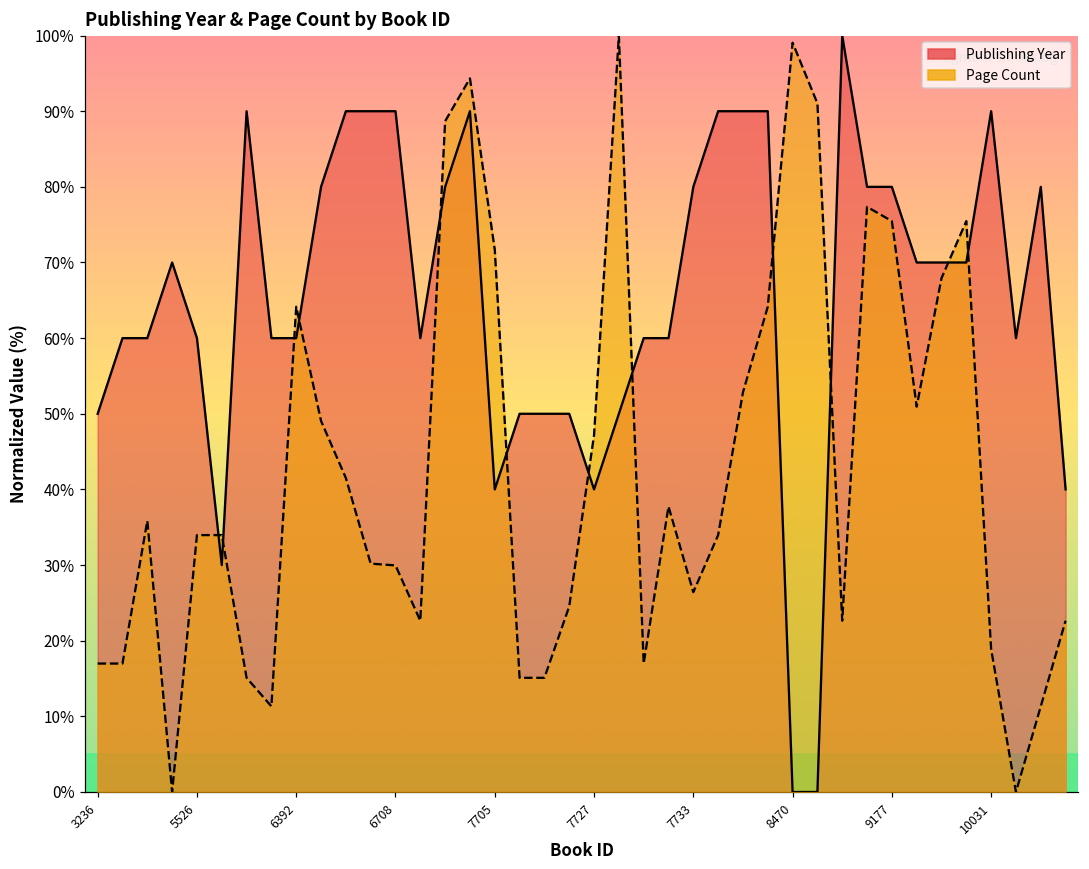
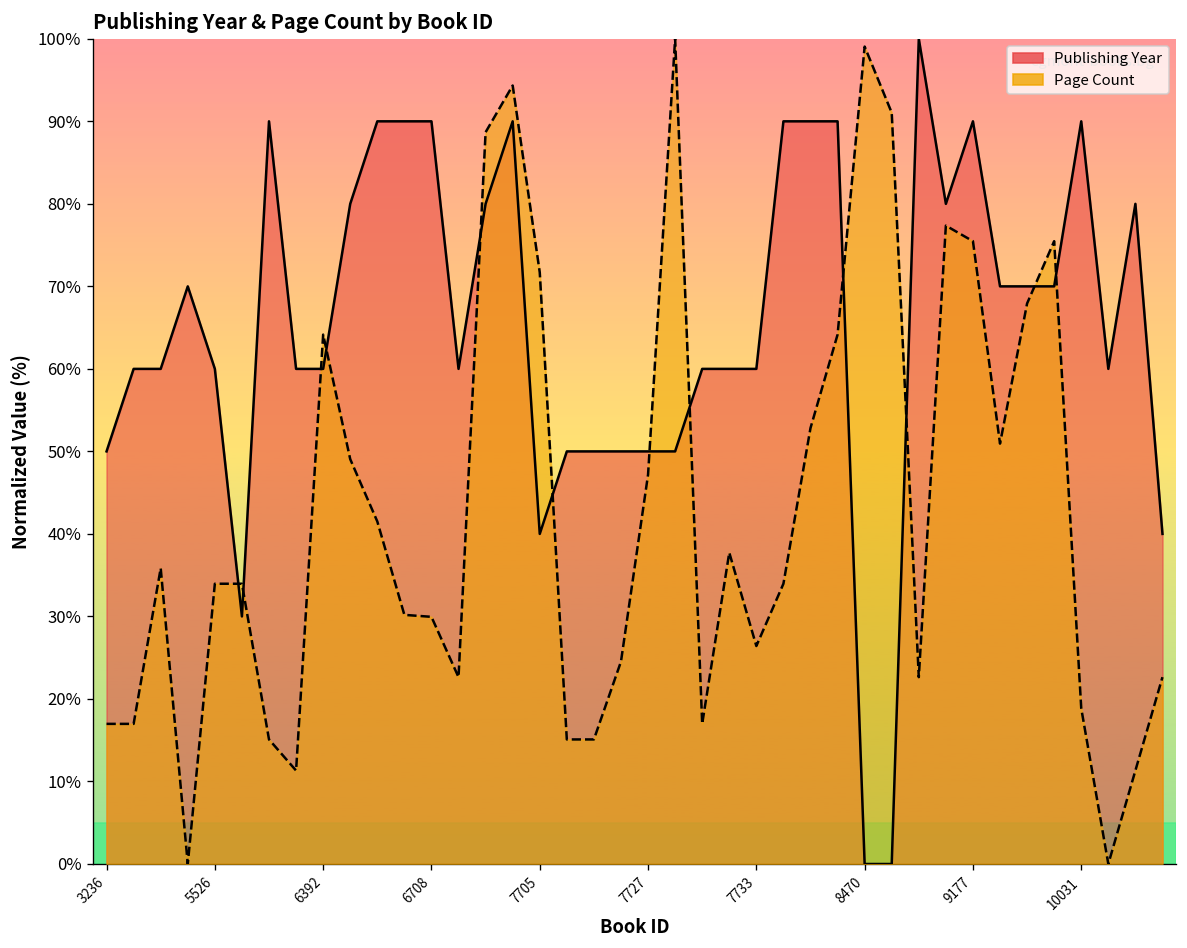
  {
    "Publishing Year": {
      "3236": "50%",
      "5526": "60%",
      "6392": "60%",
      "6708": "90%",
      "7705": "40%",
-     "7727": "40%",
-     "7733": "80%",
-     "9177": "80%",
+     "7727": "50%",
+     "7733": "60%",
+     "9177": "90%",
      "10031": "90%"
    },
    "Page Count": {
      "3236": "17%",
      "5526": "34%",
      "6392": "64%",
      "6708": "30%",
      "7705": "72%",
      "7727": "47%",
      "7733": "26%",
      "8470": "99%",
      "9177": "75%",
      "10031": "19%"
    }
  }
